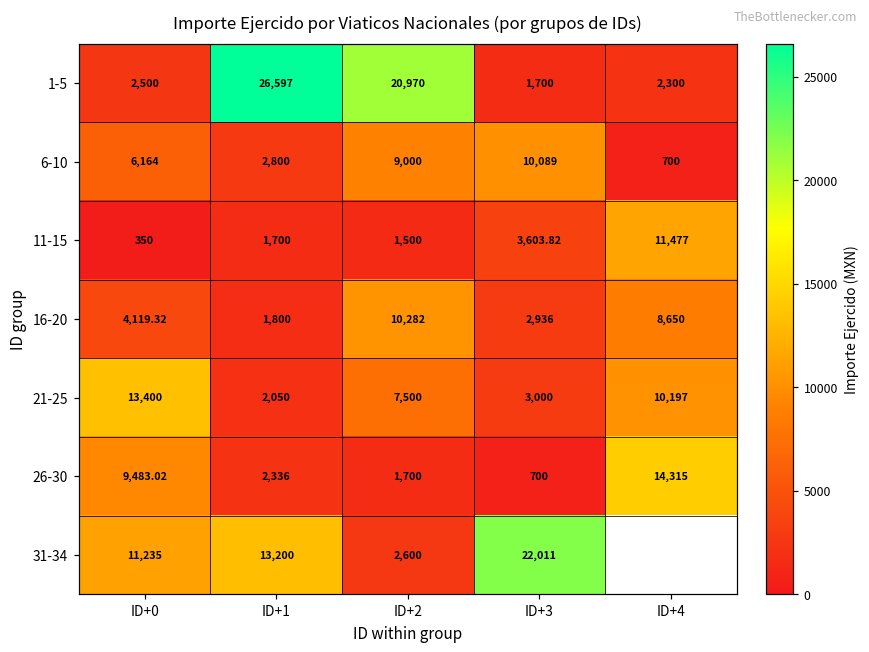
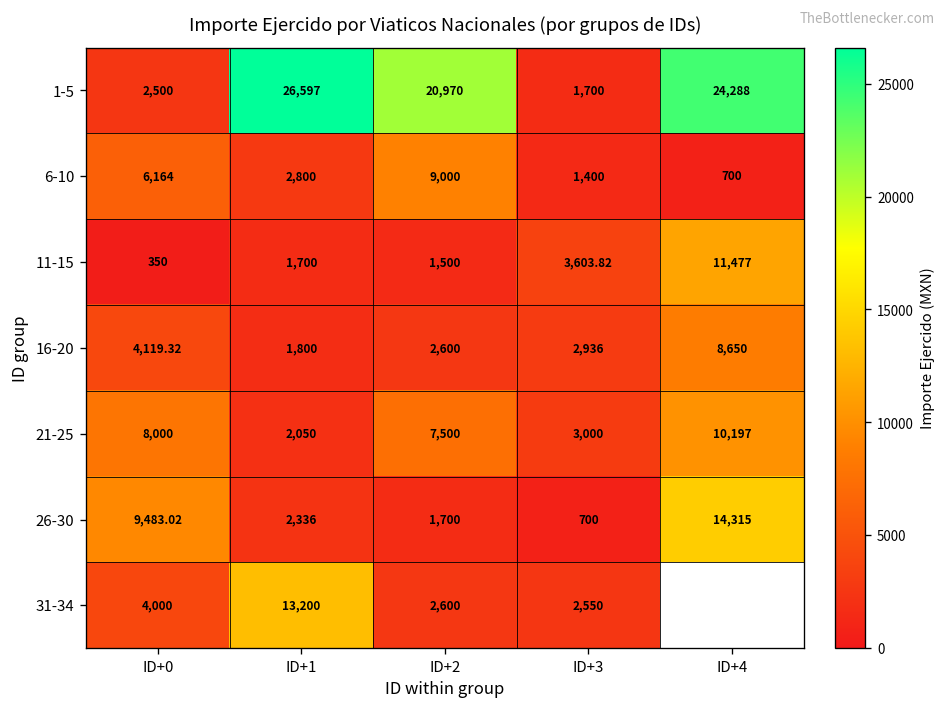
  {
    "1-5": {
      "ID+0": "2,500",
      "ID+1": "26,597",
      "ID+2": "20,970",
      "ID+3": "1,700",
-     "ID+4": "2,300"
+     "ID+4": "24,288"
    },
    "6-10": {
      "ID+0": "6,164",
      "ID+1": "2,800",
      "ID+2": "9,000",
-     "ID+3": "10,089",
+     "ID+3": "1,400",
      "ID+4": "700"
    },
    "11-15": {
      "ID+0": "350",
      "ID+1": "1,700",
      "ID+2": "1,500",
      "ID+3": "3,603.82",
      "ID+4": "11,477"
    },
    "16-20": {
      "ID+0": "4,119.32",
      "ID+1": "1,800",
-     "ID+2": "10,282",
+     "ID+2": "2,600",
      "ID+3": "2,936",
      "ID+4": "8,650"
    },
    "21-25": {
-     "ID+0": "13,400",
+     "ID+0": "8,000",
      "ID+1": "2,050",
      "ID+2": "7,500",
      "ID+3": "3,000",
      "ID+4": "10,197"
    },
    "26-30": {
      "ID+0": "9,483.02",
      "ID+1": "2,336",
      "ID+2": "1,700",
      "ID+3": "700",
      "ID+4": "14,315"
    },
    "31-34": {
-     "ID+0": "11,235",
+     "ID+0": "4,000",
      "ID+1": "13,200",
      "ID+2": "2,600",
-     "ID+3": "22,011"
+     "ID+3": "2,550"
    }
  }
